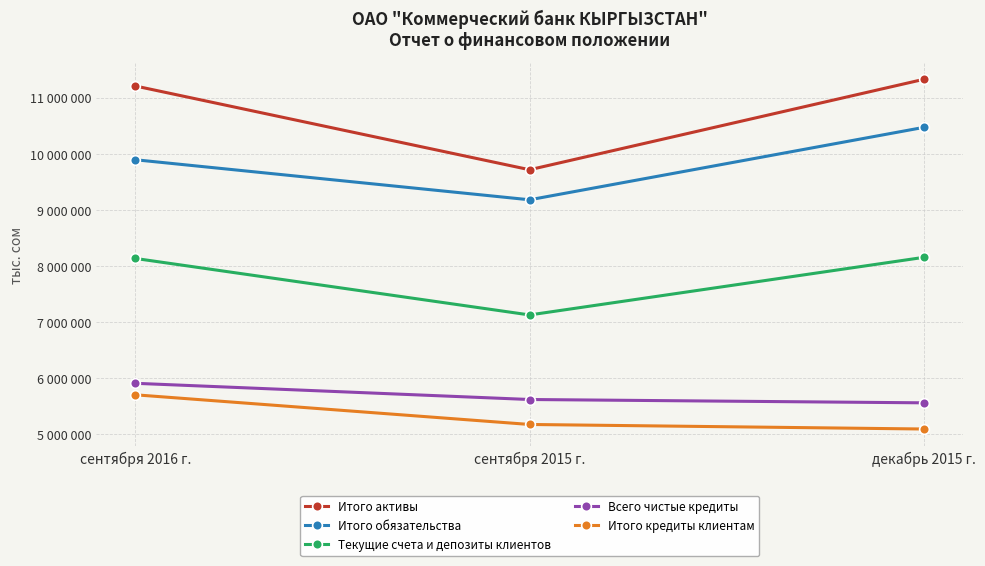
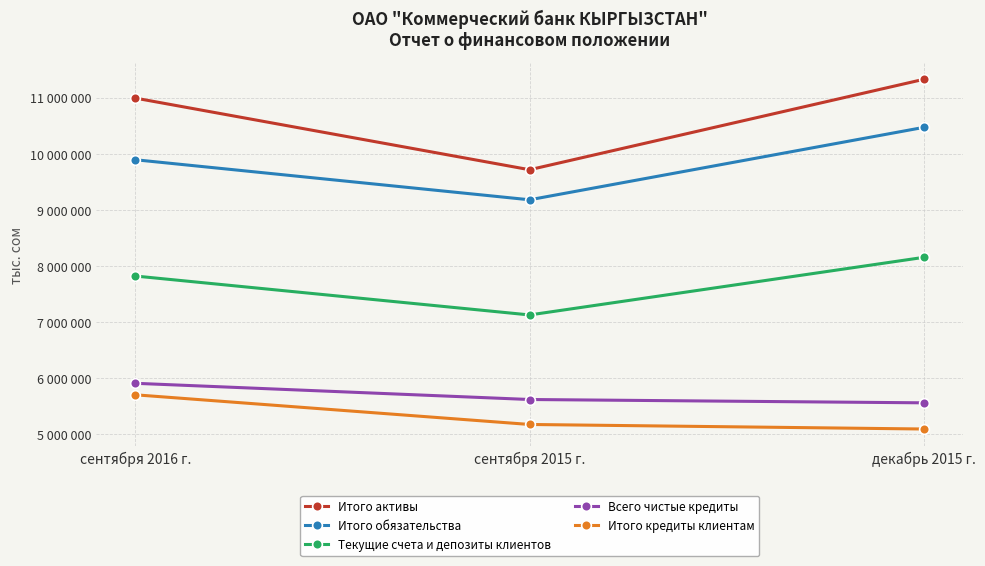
  {
    "Итого активы": {
-     "сентября 2016 г.": 11200000,
+     "сентября 2016 г.": 11000000,
      "сентября 2015 г.": 9700000,
      "декабрь 2015 г.": 11300000
    },
    "Итого обязательства": {
      "сентября 2016 г.": 9900000,
      "сентября 2015 г.": 9200000,
      "декабрь 2015 г.": 10500000
    },
    "Текущие счета и депозиты клиентов": {
-     "сентября 2016 г.": 8100000,
+     "сентября 2016 г.": 7800000,
      "сентября 2015 г.": 7100000,
      "декабрь 2015 г.": 8200000
    },
    "Всего чистые кредиты": {
      "сентября 2016 г.": 5900000,
      "сентября 2015 г.": 5600000,
      "декабрь 2015 г.": 5600000
    },
    "Итого кредиты клиентам": {
      "сентября 2016 г.": 5700000,
      "сентября 2015 г.": 5200000,
      "декабрь 2015 г.": 5100000
    }
  }
